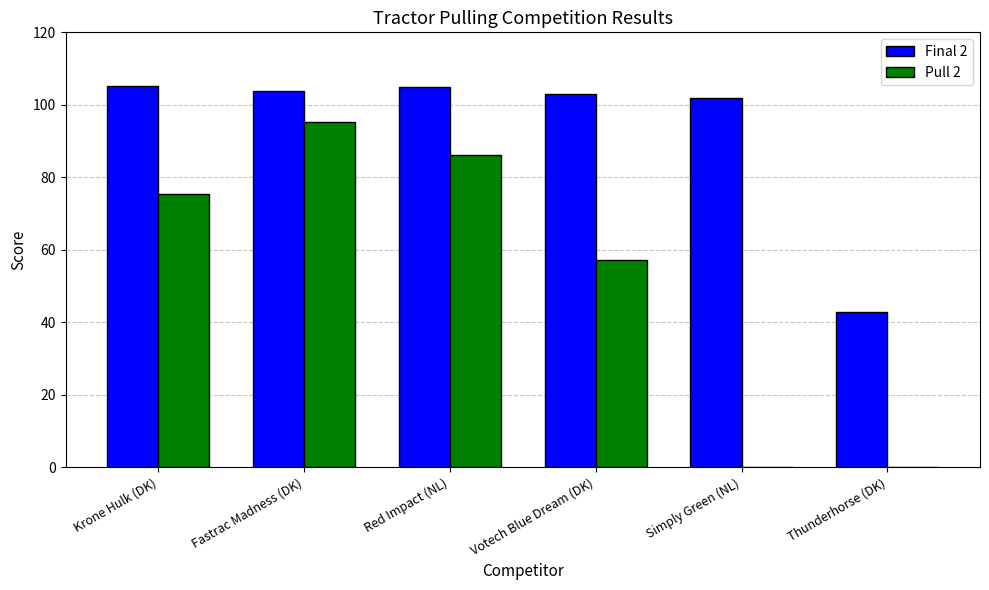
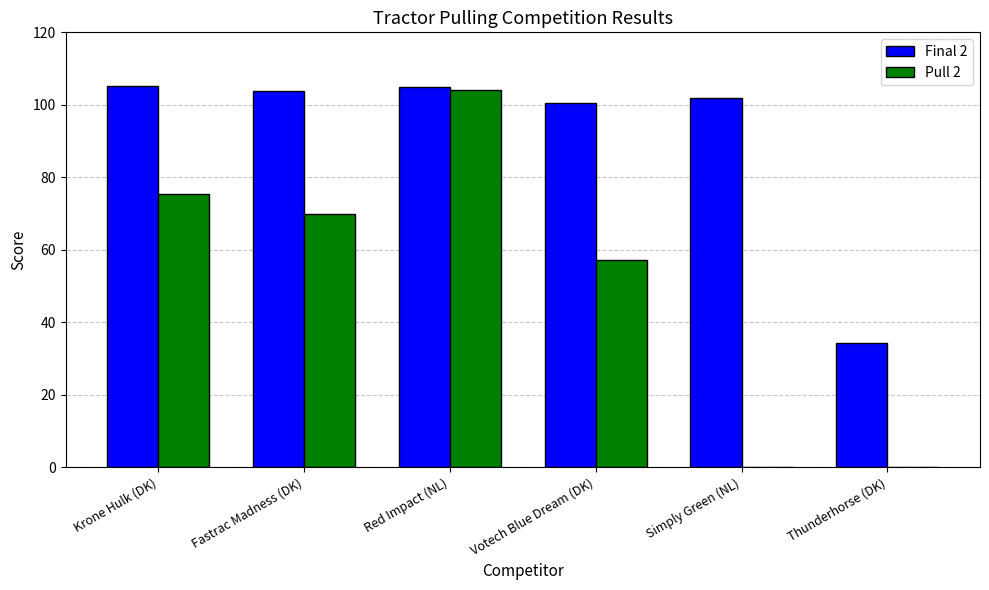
  {
    "Final 2": {
      "Krone Hulk (DK)": 105,
      "Fastrac Madness (DK)": 104,
      "Red Impact (NL)": 105,
-     "Votech Blue Dream (DK)": 103,
+     "Votech Blue Dream (DK)": 100,
      "Simply Green (NL)": 102,
-     "Thunderhorse (DK)": 43
+     "Thunderhorse (DK)": 34
    },
    "Pull 2": {
      "Krone Hulk (DK)": 75,
-     "Fastrac Madness (DK)": 95,
-     "Red Impact (NL)": 86,
+     "Fastrac Madness (DK)": 70,
+     "Red Impact (NL)": 104,
      "Votech Blue Dream (DK)": 57,
      "Simply Green (NL)": 0,
      "Thunderhorse (DK)": 0
    }
  }
